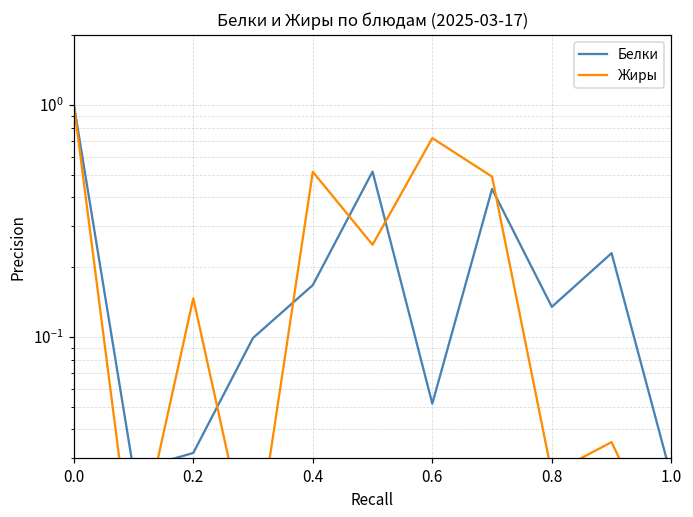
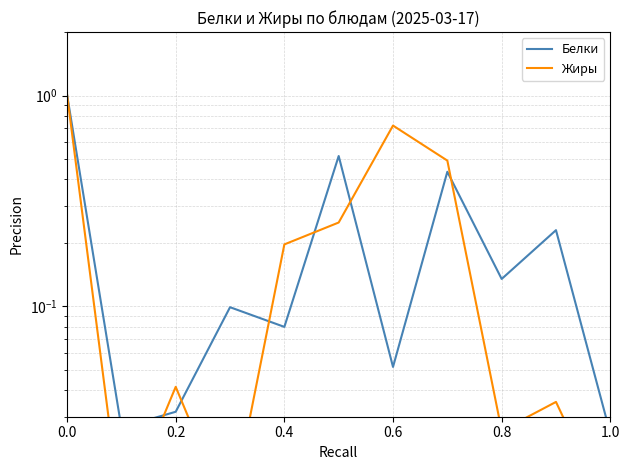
  {
    "Белки": {
      "0.2": 0.032,
-     "0.4": 0.17,
+     "0.4": 0.080,
      "0.6": 0.052,
      "0.8": 0.14
    },
    "Жиры": {
-     "0.2": 0.15,
-     "0.4": 0.52,
+     "0.2": 0.042,
+     "0.4": 0.20,
      "0.6": 0.72
    }
  }
